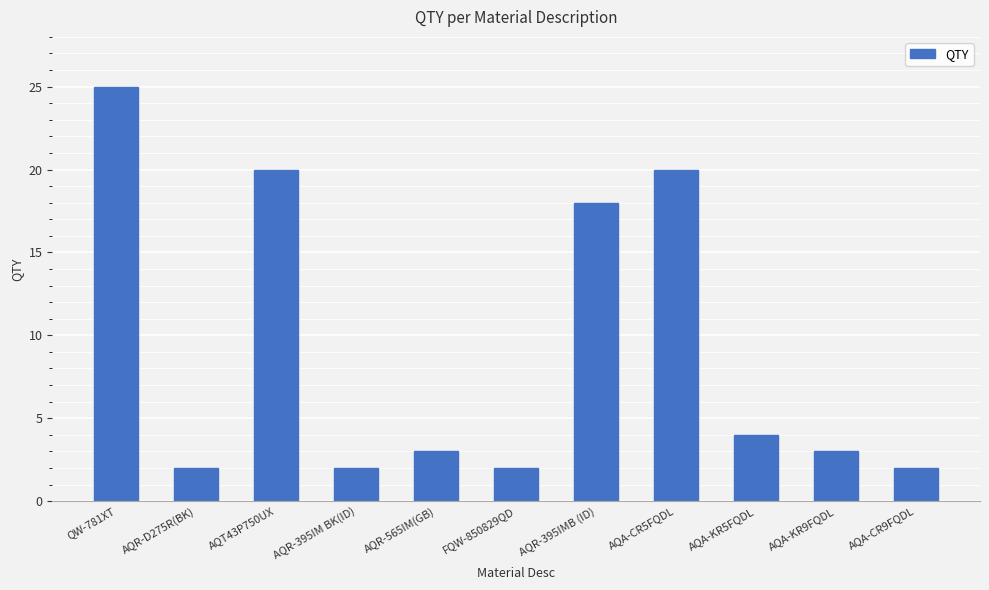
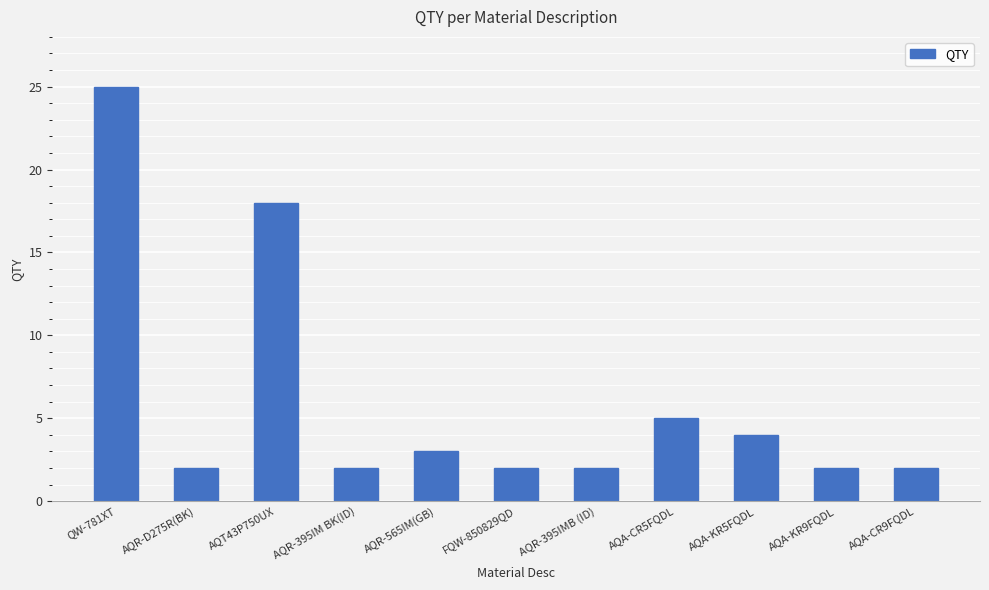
  {
    "QW-781XT": 25,
    "AQR-D275R(BK)": 2,
-   "AQT43P750UX": 20,
+   "AQT43P750UX": 18,
    "AQR-395IM BK(ID)": 2,
    "AQR-565IM(GB)": 3,
    "FQW-850829QD": 2,
-   "AQR-395IMB (ID)": 18,
-   "AQA-CR5FQDL": 20,
+   "AQR-395IMB (ID)": 2,
+   "AQA-CR5FQDL": 5,
    "AQA-KR5FQDL": 4,
-   "AQA-KR9FQDL": 3,
+   "AQA-KR9FQDL": 2,
    "AQA-CR9FQDL": 2
  }
